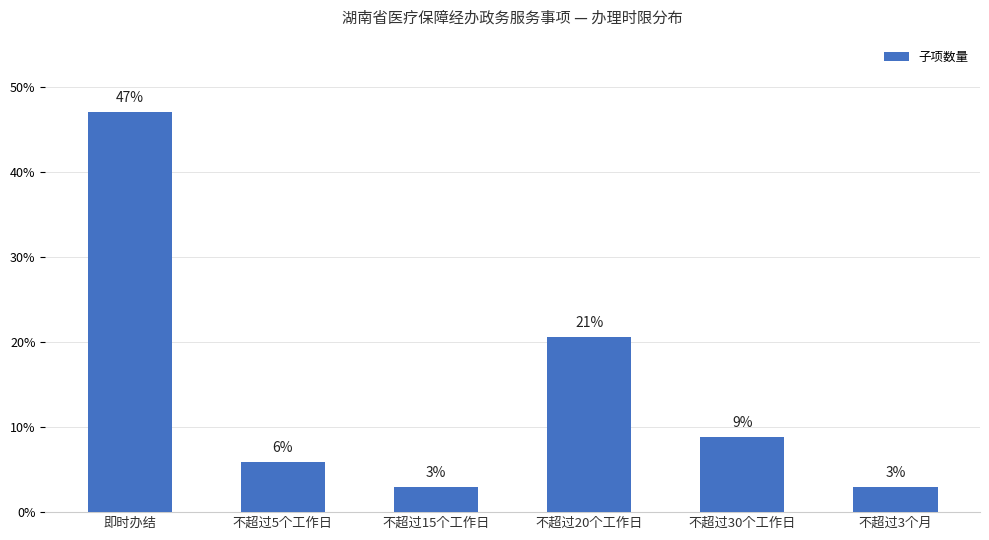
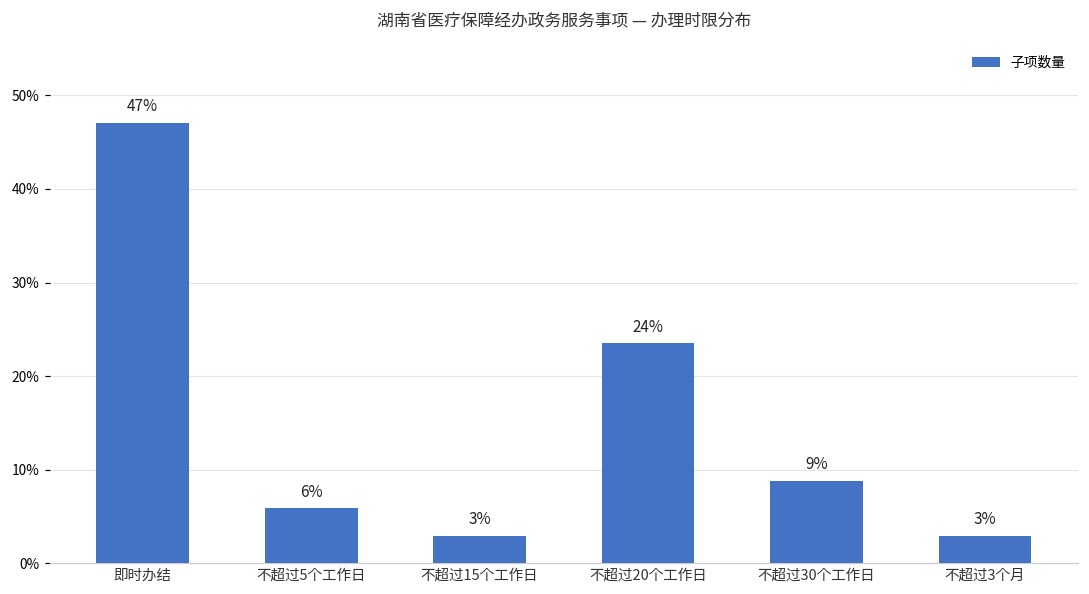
  {
    "即时办结": "47%",
    "不超过5个工作日": "6%",
    "不超过15个工作日": "3%",
-   "不超过20个工作日": "21%",
+   "不超过20个工作日": "24%",
    "不超过30个工作日": "9%",
    "不超过3个月": "3%"
  }
